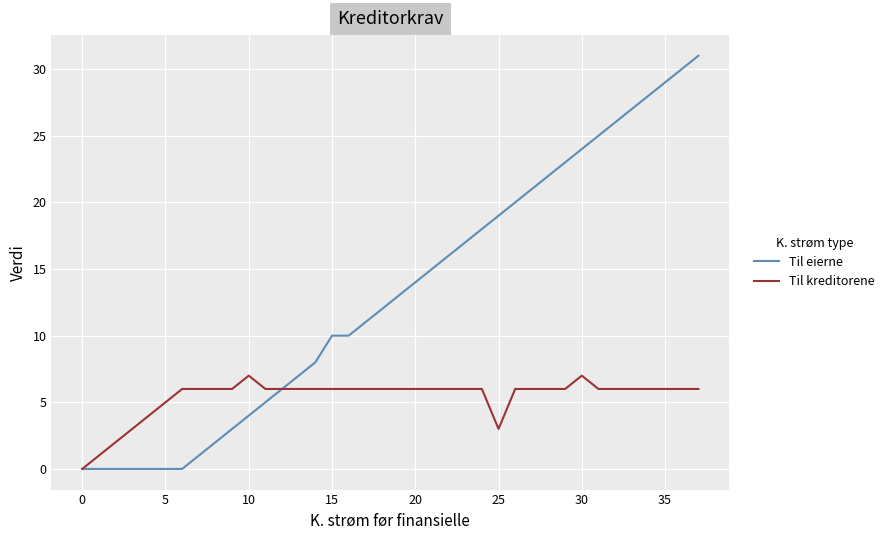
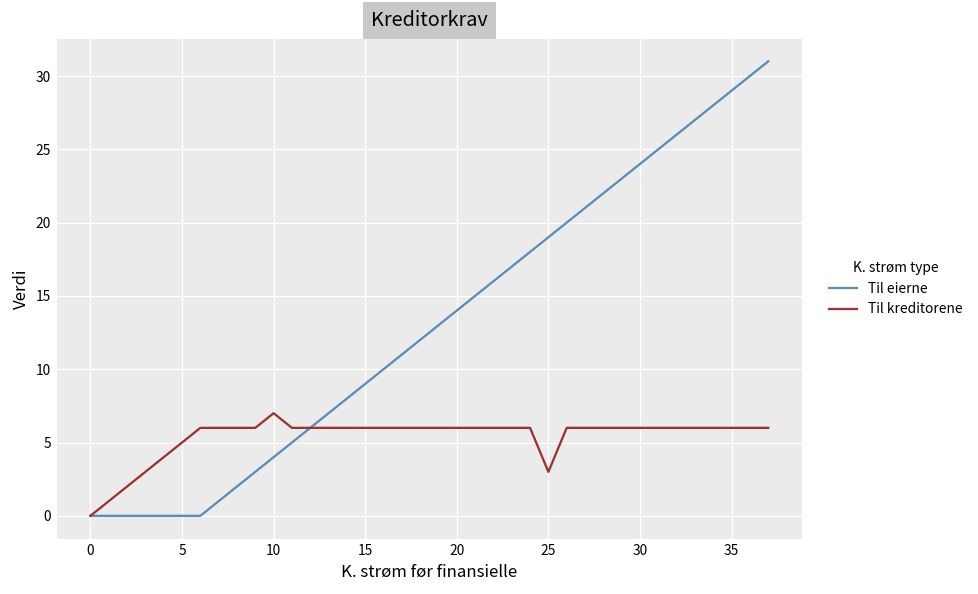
  {
    "Til eierne": {
      "5": 0,
      "10": 4,
-     "15": 10,
+     "15": 9,
      "20": 14,
      "25": 19,
      "30": 24,
      "35": 29
    },
    "Til kreditorene": {
      "5": 5,
      "10": 7,
      "15": 6,
      "20": 6,
      "25": 3,
-     "30": 7,
+     "30": 6,
      "35": 6
    }
  }
